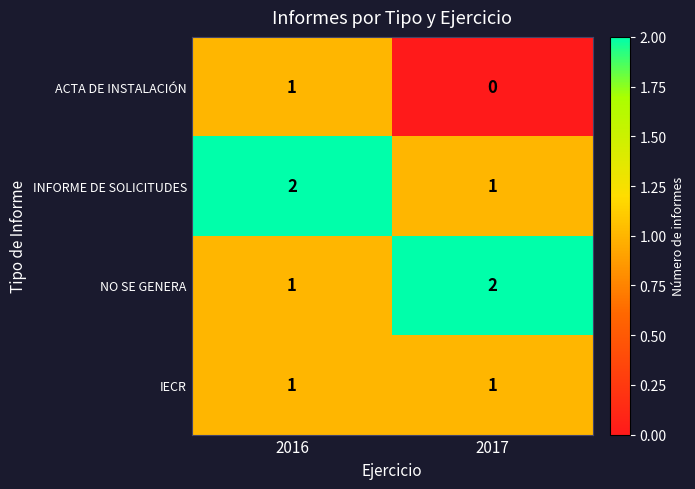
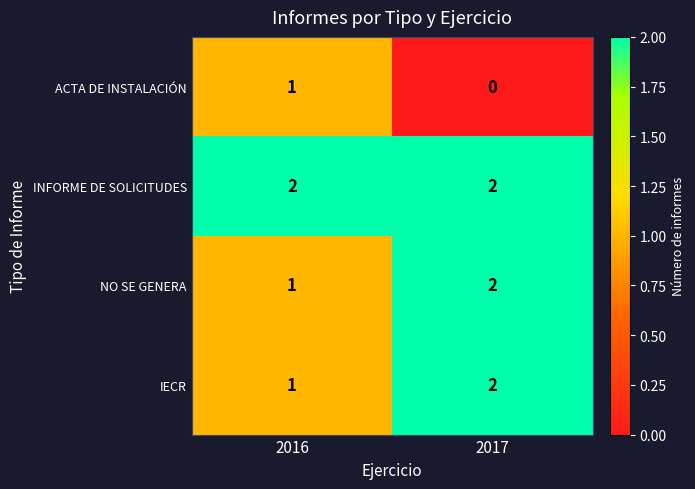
  {
    "ACTA DE INSTALACIÓN": {
      "2016": 1,
      "2017": 0
    },
    "INFORME DE SOLICITUDES": {
      "2016": 2,
-     "2017": 1
+     "2017": 2
    },
    "NO SE GENERA": {
      "2016": 1,
      "2017": 2
    },
    "IECR": {
      "2016": 1,
-     "2017": 1
+     "2017": 2
    }
  }
